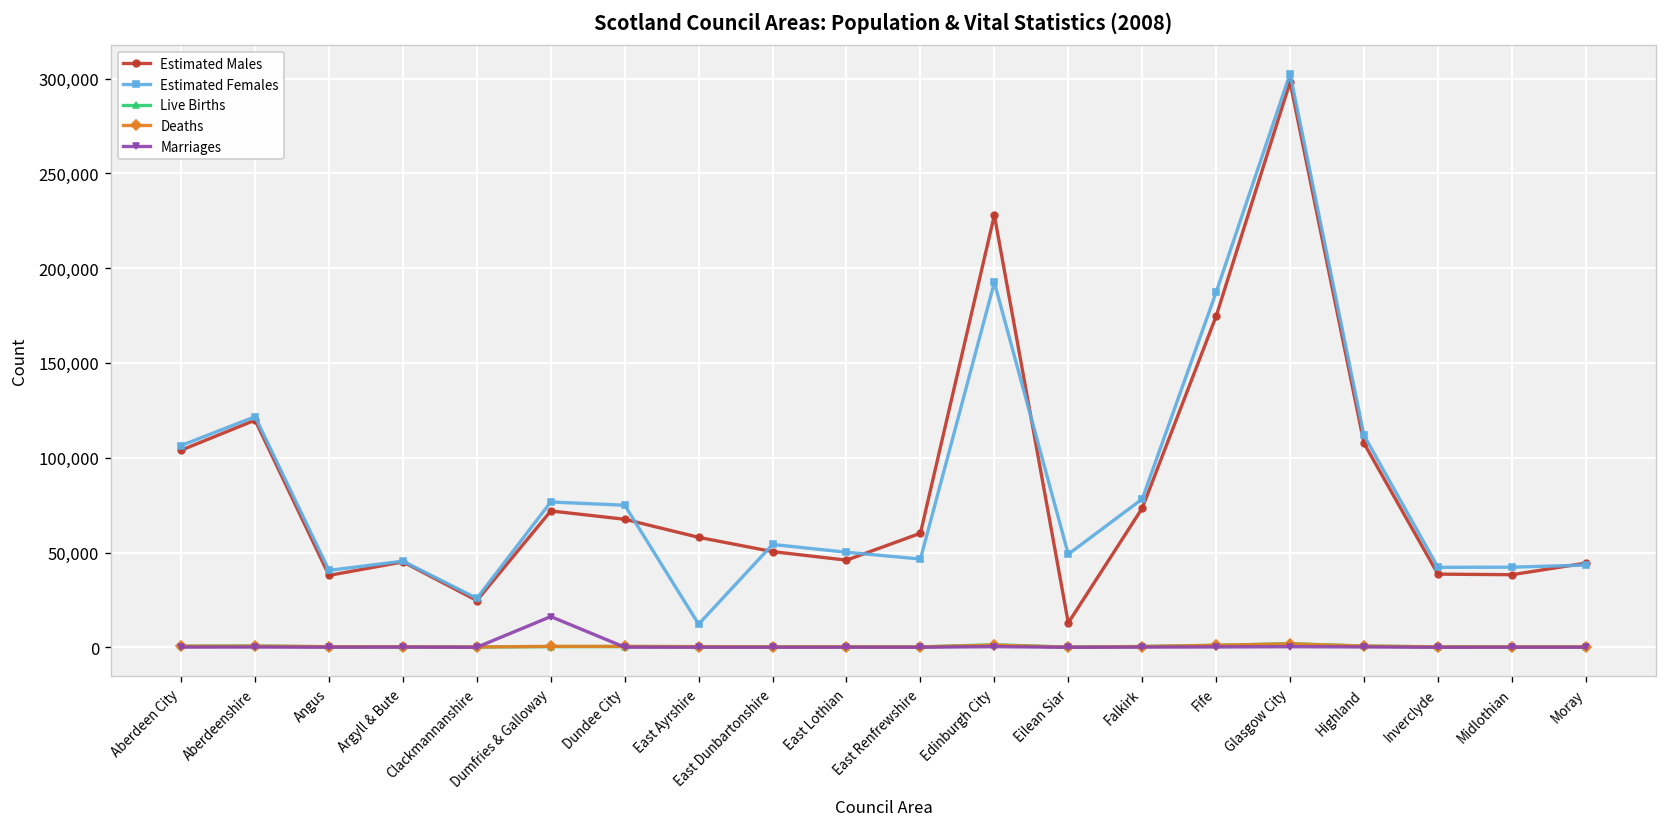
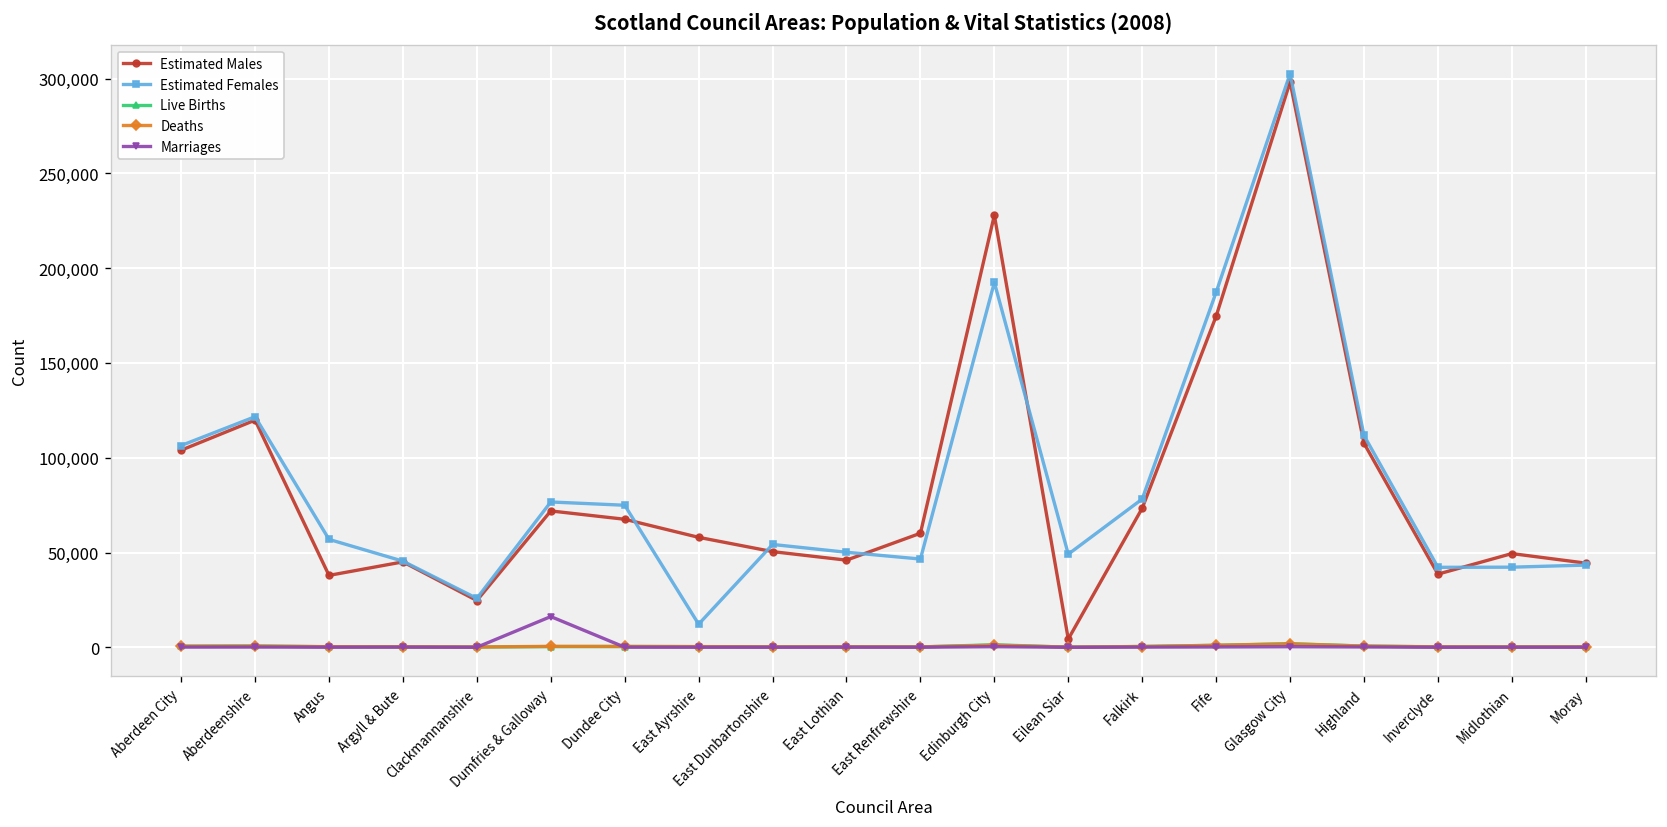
  {
    "Estimated Males": {
      "Aberdeen City": "104,000",
      "Aberdeenshire": "120,000",
      "Angus": "38,000",
      "Dumfries & Galloway": "72,000",
      "Dundee City": "68,000",
      "East Ayrshire": "58,000",
      "East Dunbartonshire": "50,000",
      "East Lothian": "46,000",
      "East Renfrewshire": "60,000",
      "Edinburgh City": "228,000",
-     "Eilean Siar": "13,000",
+     "Eilean Siar": "4,000",
      "Falkirk": "73,000",
      "Fife": "175,000",
      "Glasgow City": "298,000",
      "Highland": "108,000",
      "Inverclyde": "39,000",
-     "Midlothian": "38,000"
+     "Midlothian": "49,000"
    },
    "Estimated Females": {
      "Aberdeen City": "106,000",
      "Aberdeenshire": "122,000",
-     "Angus": "41,000",
+     "Angus": "57,000",
      "Dumfries & Galloway": "77,000",
      "Dundee City": "75,000",
      "East Ayrshire": "12,000",
      "East Dunbartonshire": "54,000",
      "East Lothian": "50,000",
      "East Renfrewshire": "47,000",
      "Edinburgh City": "192,000",
      "Eilean Siar": "49,000",
      "Falkirk": "78,000",
      "Fife": "187,000",
      "Glasgow City": "303,000",
      "Highland": "112,000",
      "Inverclyde": "42,000",
      "Midlothian": "42,000"
    },
    "Marriages": {
      "Dumfries & Galloway": "16,000"
    }
  }
